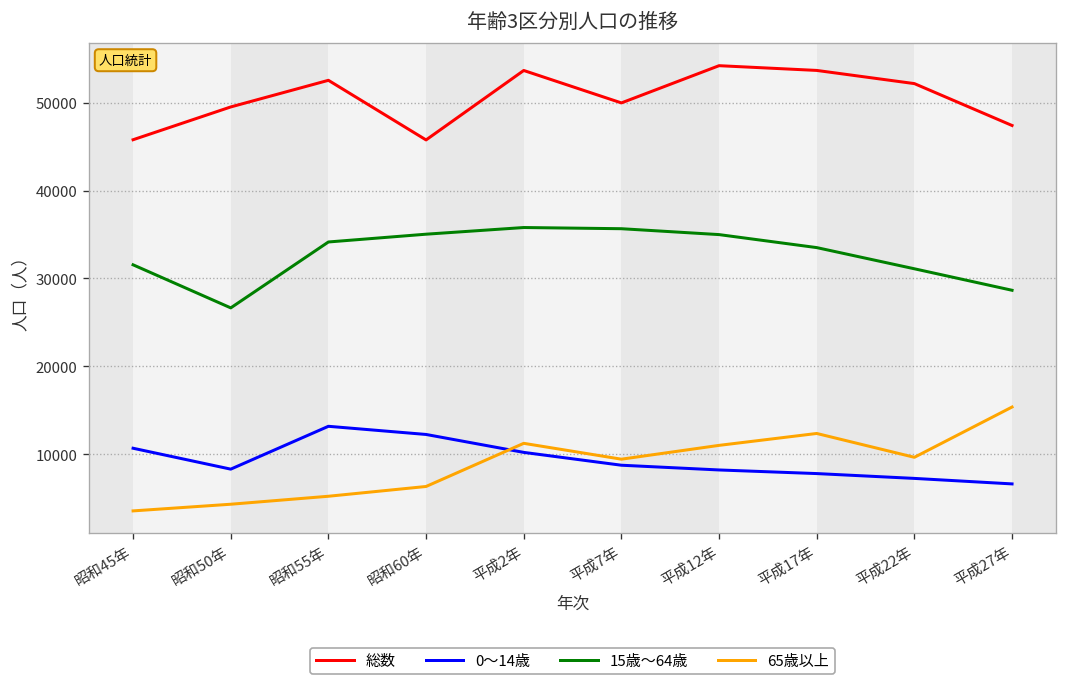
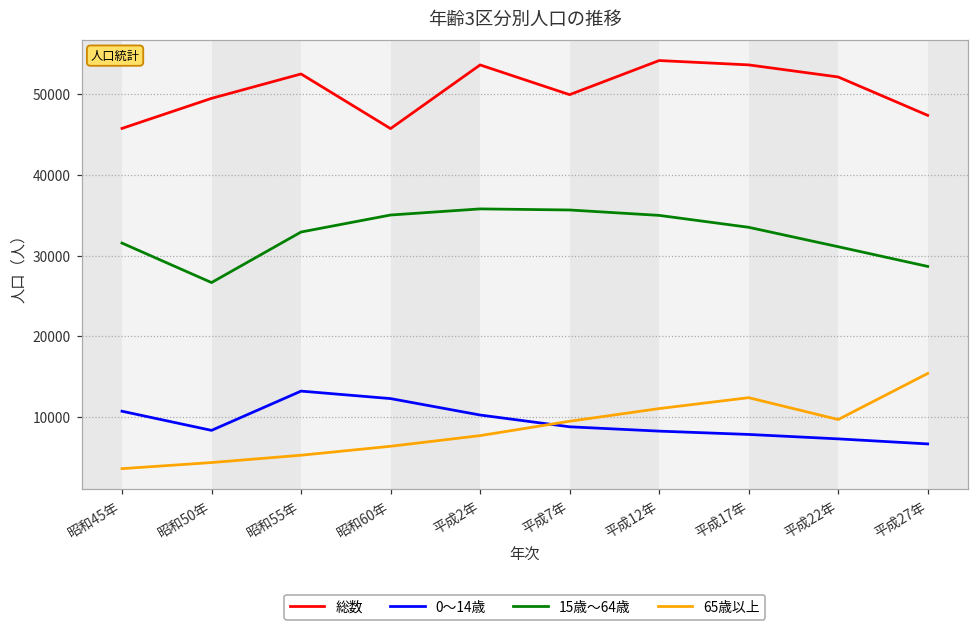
  {
    "総数": {
      "昭和45年": 46000,
      "昭和50年": 50000,
      "昭和55年": 53000,
      "昭和60年": 46000,
      "平成2年": 54000,
      "平成7年": 50000,
      "平成12年": 54000,
      "平成17年": 54000,
      "平成22年": 52000,
      "平成27年": 47000
    },
    "0～14歳": {
      "昭和45年": 11000,
      "昭和50年": 8000,
      "昭和55年": 13000,
      "昭和60年": 12000,
      "平成2年": 10000,
      "平成7年": 9000,
      "平成12年": 8000,
      "平成17年": 8000,
      "平成22年": 7000,
      "平成27年": 7000
    },
    "15歳～64歳": {
      "昭和45年": 32000,
      "昭和50年": 27000,
-     "昭和55年": 34000,
+     "昭和55年": 33000,
      "昭和60年": 35000,
      "平成2年": 36000,
      "平成7年": 36000,
      "平成12年": 35000,
      "平成17年": 34000,
      "平成22年": 31000,
      "平成27年": 29000
    },
    "65歳以上": {
      "昭和45年": 4000,
      "昭和50年": 4000,
      "昭和55年": 5000,
      "昭和60年": 6000,
-     "平成2年": 11000,
+     "平成2年": 8000,
      "平成7年": 9000,
      "平成12年": 11000,
      "平成17年": 12000,
      "平成22年": 10000,
      "平成27年": 15000
    }
  }
